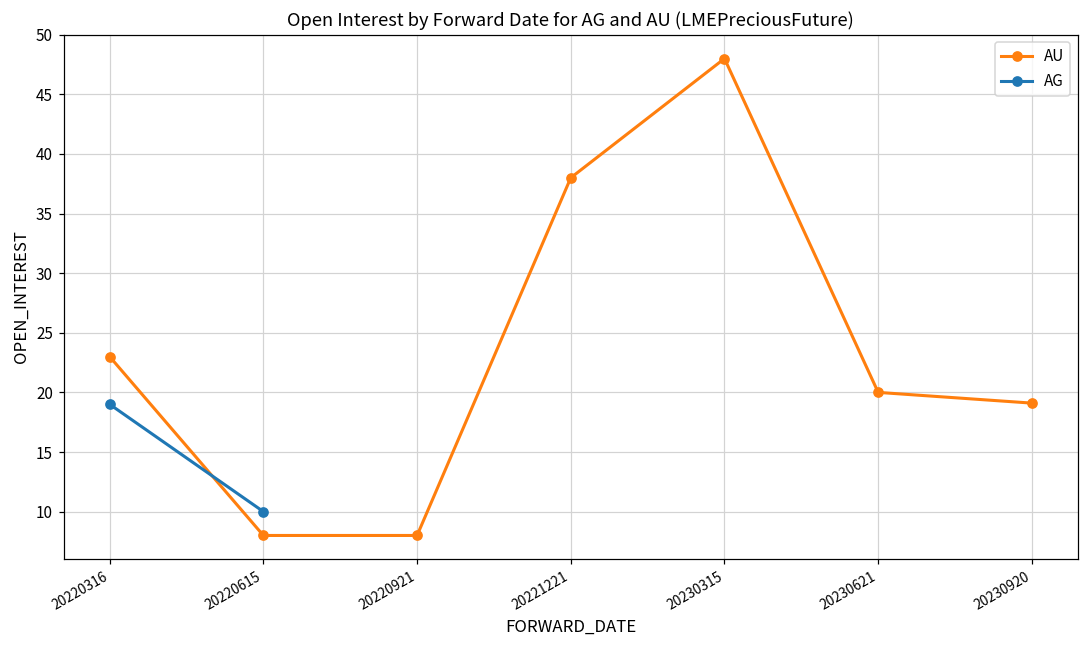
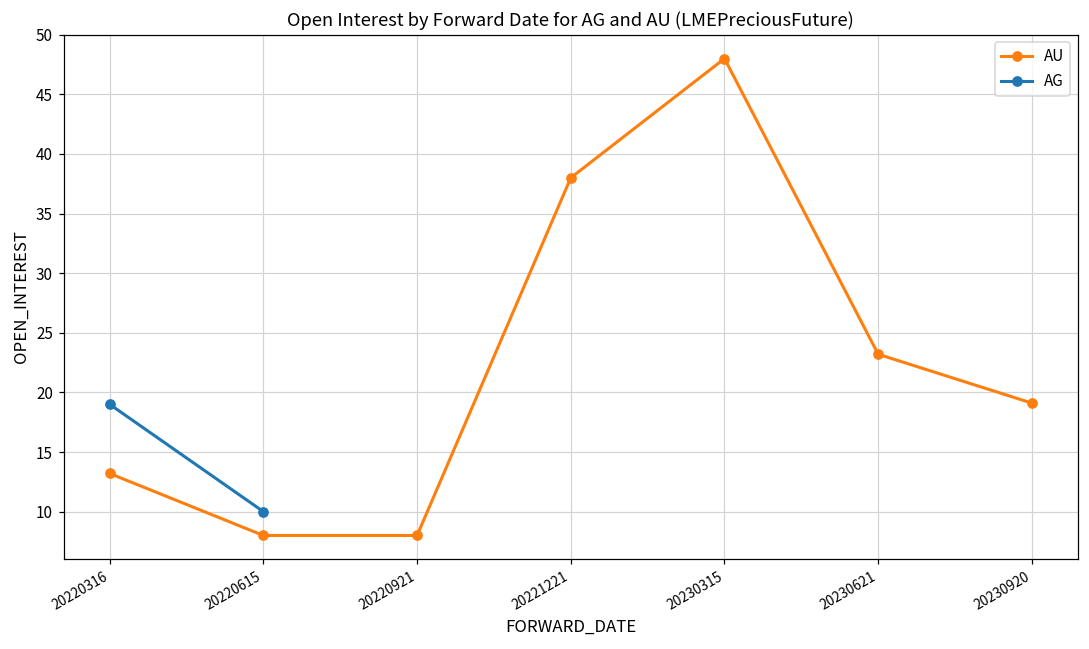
  {
    "AU": {
-     "20220316": 23.0,
+     "20220316": 13.2,
      "20220615": 8.0,
      "20220921": 8.0,
      "20221221": 38.0,
      "20230315": 48.0,
-     "20230621": 20.0,
+     "20230621": 23.2,
      "20230920": 19.1
    },
    "AG": {
      "20220316": 19.0,
      "20220615": 10.0
    }
  }
